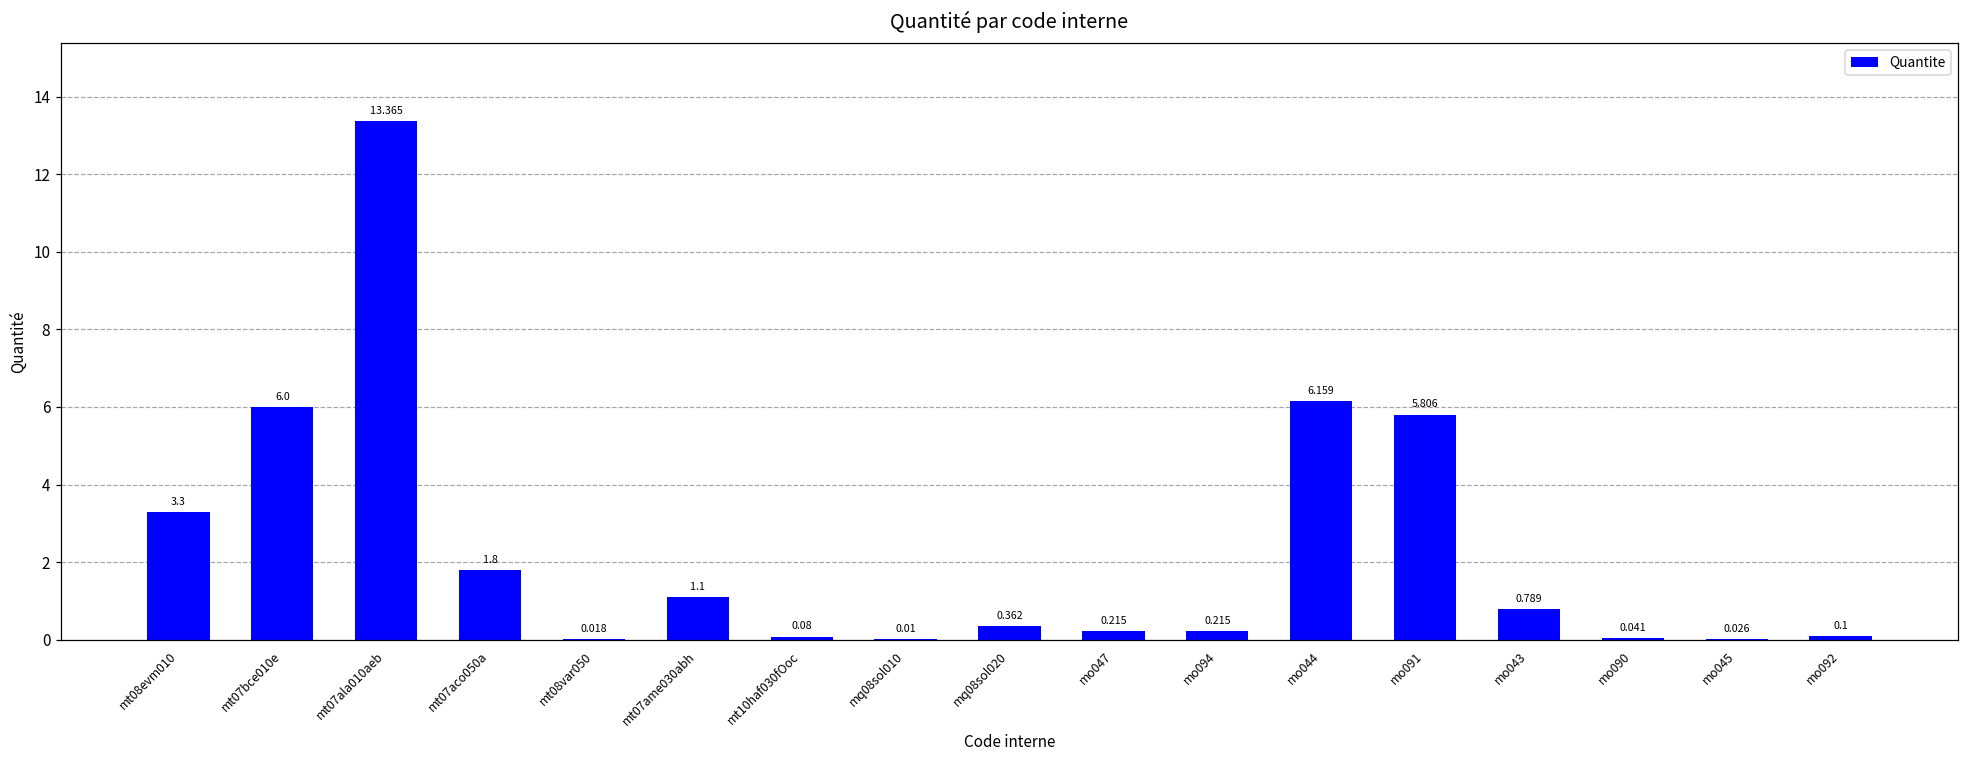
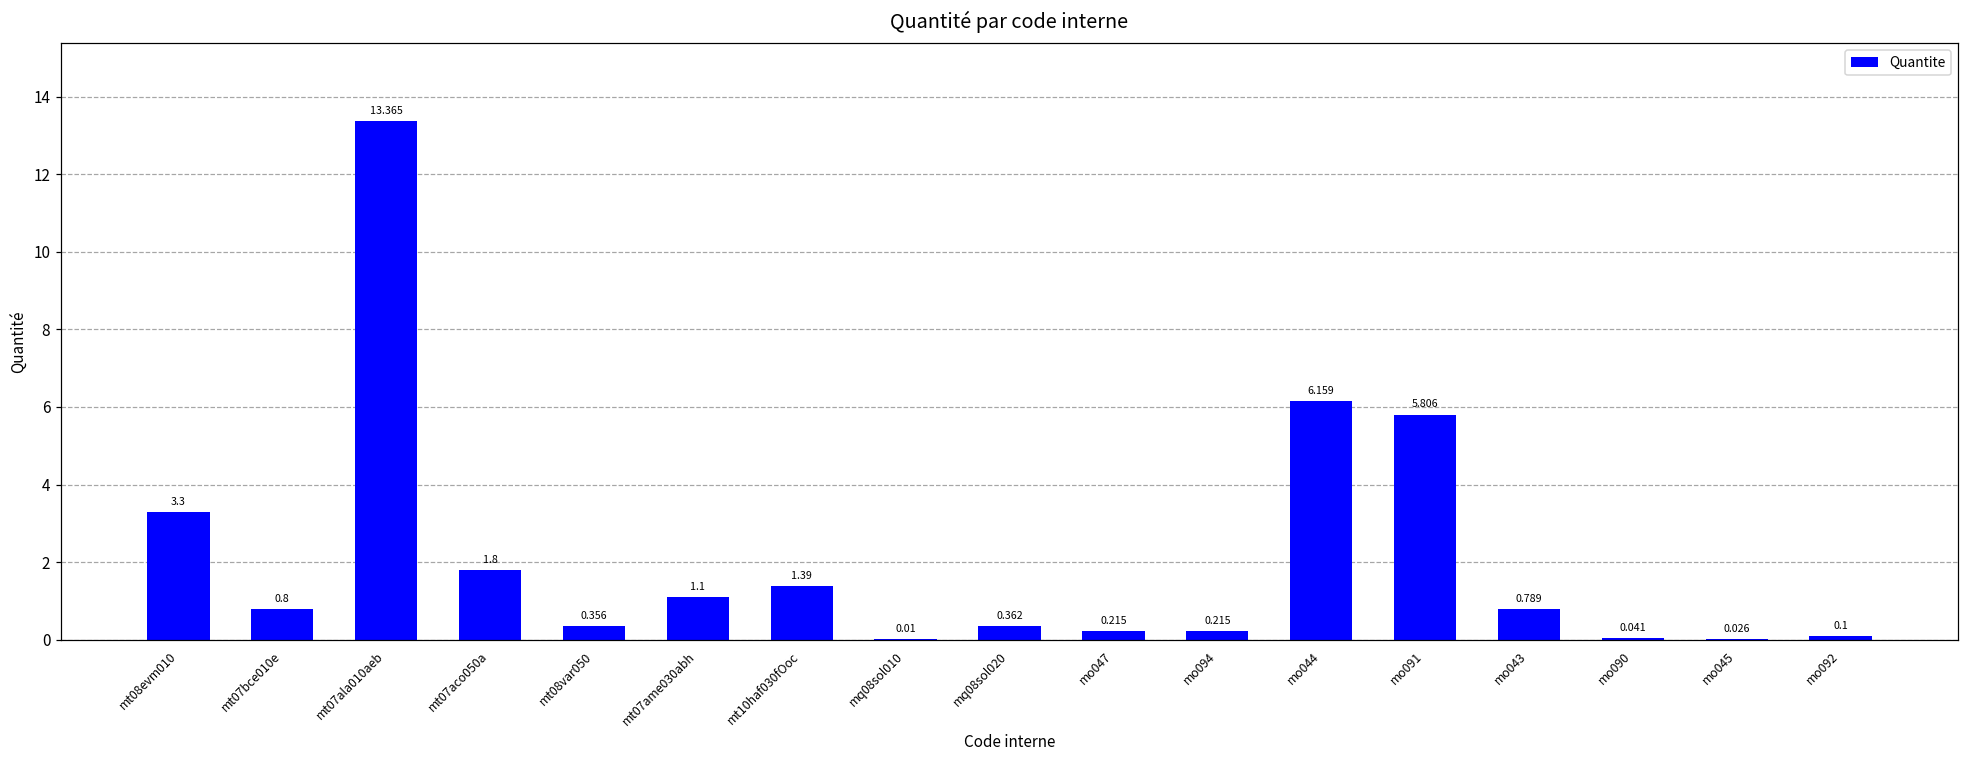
  {
    "mt08evm010": 3.3,
-   "mt07bce010e": 6.0,
+   "mt07bce010e": 0.8,
    "mt07ala010aeb": 13.365,
    "mt07aco050a": 1.8,
-   "mt08var050": 0.018,
+   "mt08var050": 0.356,
    "mt07ame030abh": 1.1,
-   "mt10haf030fOoc": 0.08,
+   "mt10haf030fOoc": 1.39,
    "mq08sol010": 0.01,
    "mq08sol020": 0.362,
    "mo047": 0.215,
    "mo094": 0.215,
    "mo044": 6.159,
    "mo091": 5.806,
    "mo043": 0.789,
    "mo090": 0.041,
    "mo045": 0.026,
    "mo092": 0.1
  }
